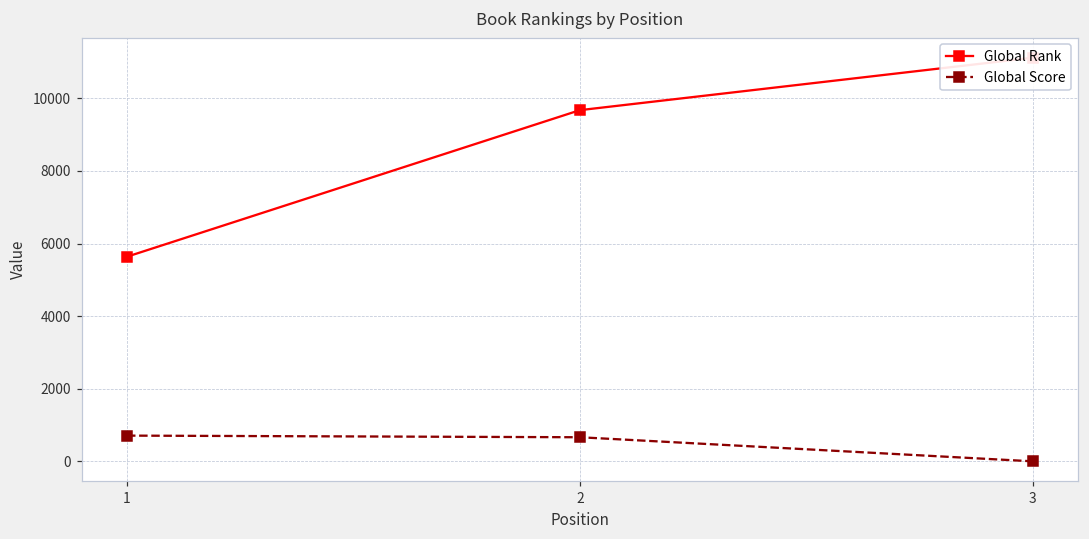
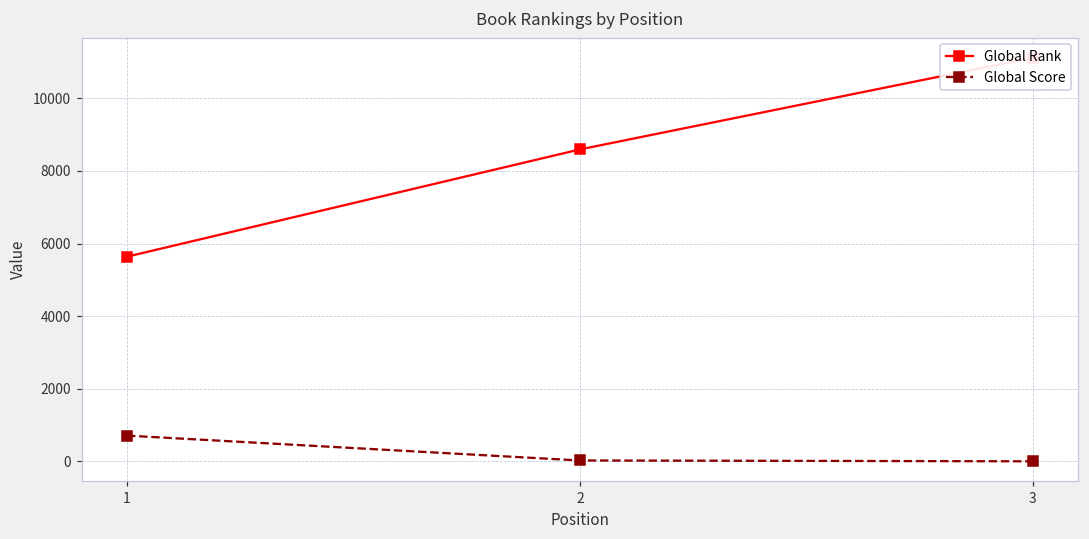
  {
    "Global Rank": {
      "1": 5600,
-     "2": 9700
+     "2": 8600
    },
    "Global Score": {
      "1": 700,
-     "2": 700,
+     "2": 0,
      "3": 0
    }
  }
